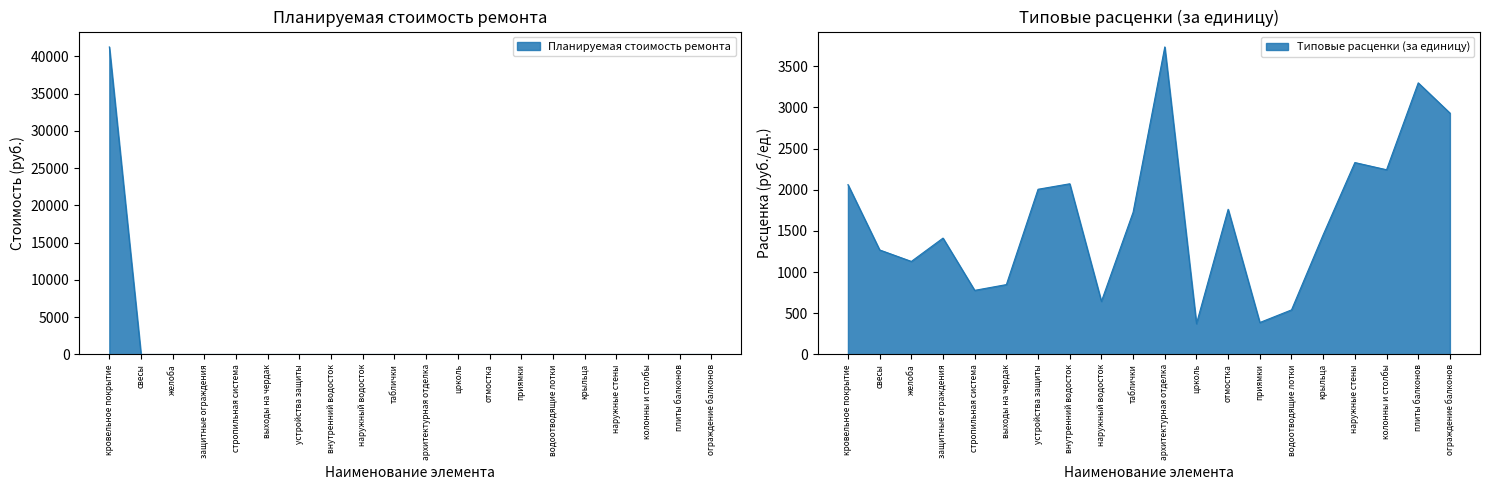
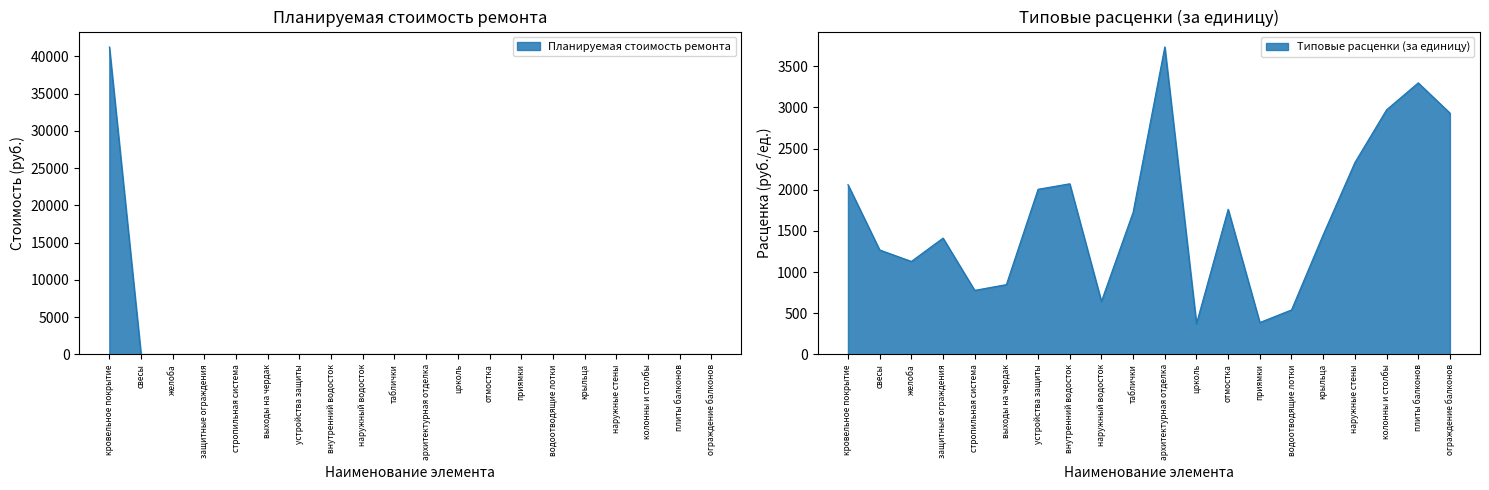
  {
    "Планируемая стоимость ремонта": {
      "кровельное покрытие": 41000,
      "свесы": 0,
      "желоба": 0,
      "защитные ограждения": 0,
      "стропильная система": 0,
      "выходы на чердак": 0,
      "устройства защиты": 0,
      "внутренний водосток": 0,
      "наружный водосток": 0,
      "таблички": 0,
      "архитектурная отделка": 0,
      "цоколь": 0,
      "отмостка": 0,
      "приямки": 0,
      "водоотводящие лотки": 0,
      "крыльца": 0,
      "наружные стены": 0,
      "колонны и столбы": 0,
      "плиты балконов": 0,
      "ограждение балконов": 0
    },
    "Типовые расценки (за единицу)": {
      "кровельное покрытие": 2100,
      "свесы": 1300,
      "желоба": 1100,
      "защитные ограждения": 1400,
      "стропильная система": 800,
      "выходы на чердак": 800,
      "устройства защиты": 2000,
      "внутренний водосток": 2100,
      "наружный водосток": 600,
      "таблички": 1700,
      "архитектурная отделка": 3700,
      "цоколь": 400,
      "отмостка": 1800,
      "приямки": 400,
      "водоотводящие лотки": 500,
      "крыльца": 1500,
      "наружные стены": 2300,
-     "колонны и столбы": 2200,
+     "колонны и столбы": 3000,
      "плиты балконов": 3300,
      "ограждение балконов": 2900
    }
  }
